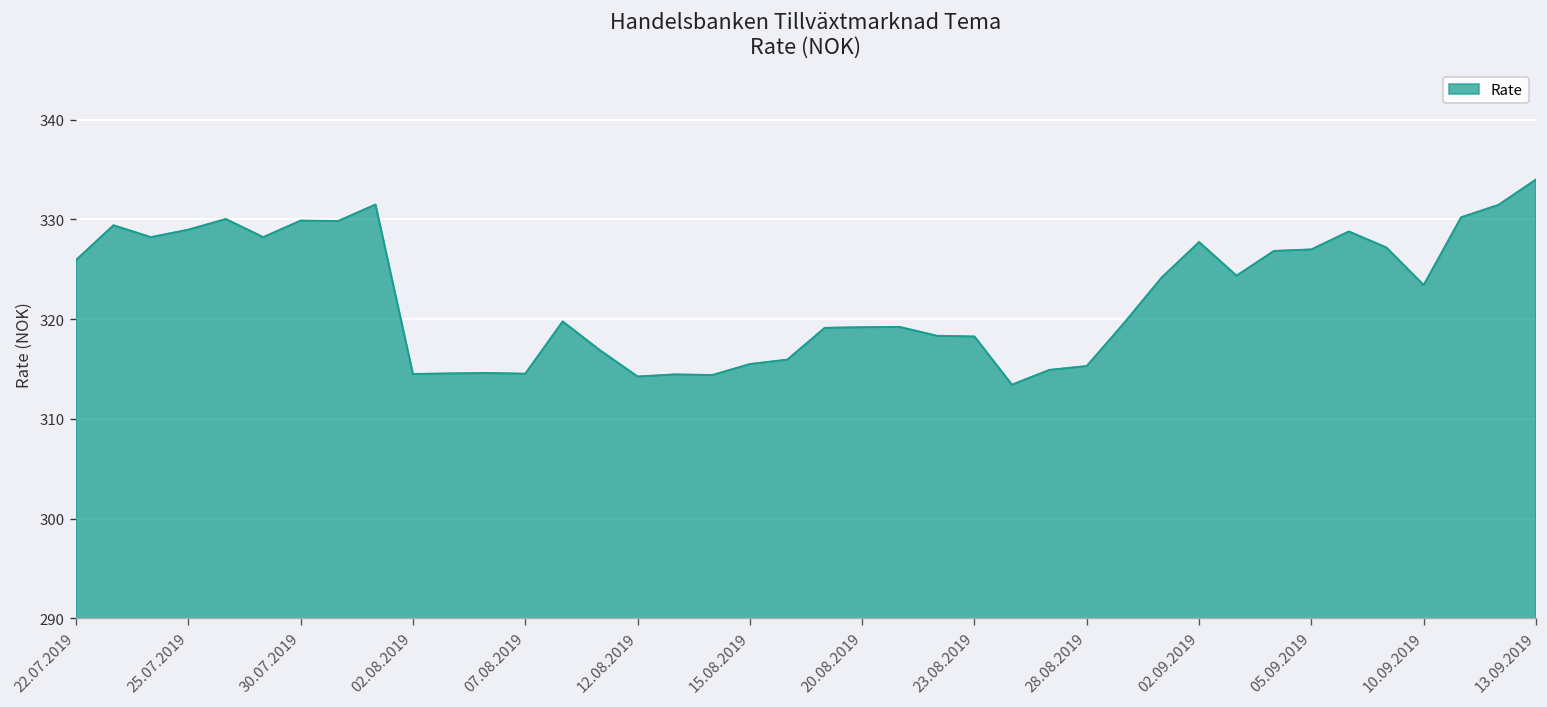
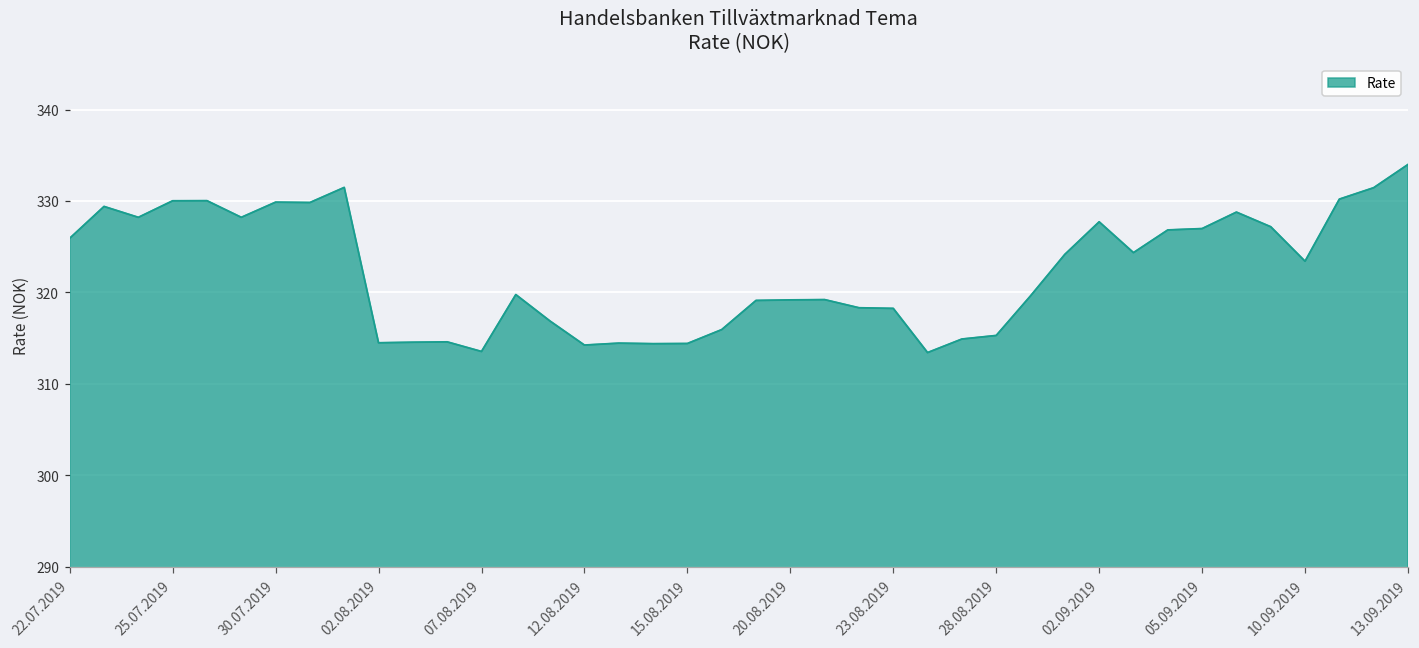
  {
    "22.07.2019": 326,
-   "25.07.2019": 329,
+   "25.07.2019": 330,
    "30.07.2019": 330,
    "02.08.2019": 314,
-   "07.08.2019": 315,
+   "07.08.2019": 314,
    "12.08.2019": 314,
-   "15.08.2019": 315,
+   "15.08.2019": 314,
    "20.08.2019": 319,
    "23.08.2019": 318,
    "28.08.2019": 315,
    "02.09.2019": 328,
    "05.09.2019": 327,
    "10.09.2019": 323,
    "13.09.2019": 334
  }
